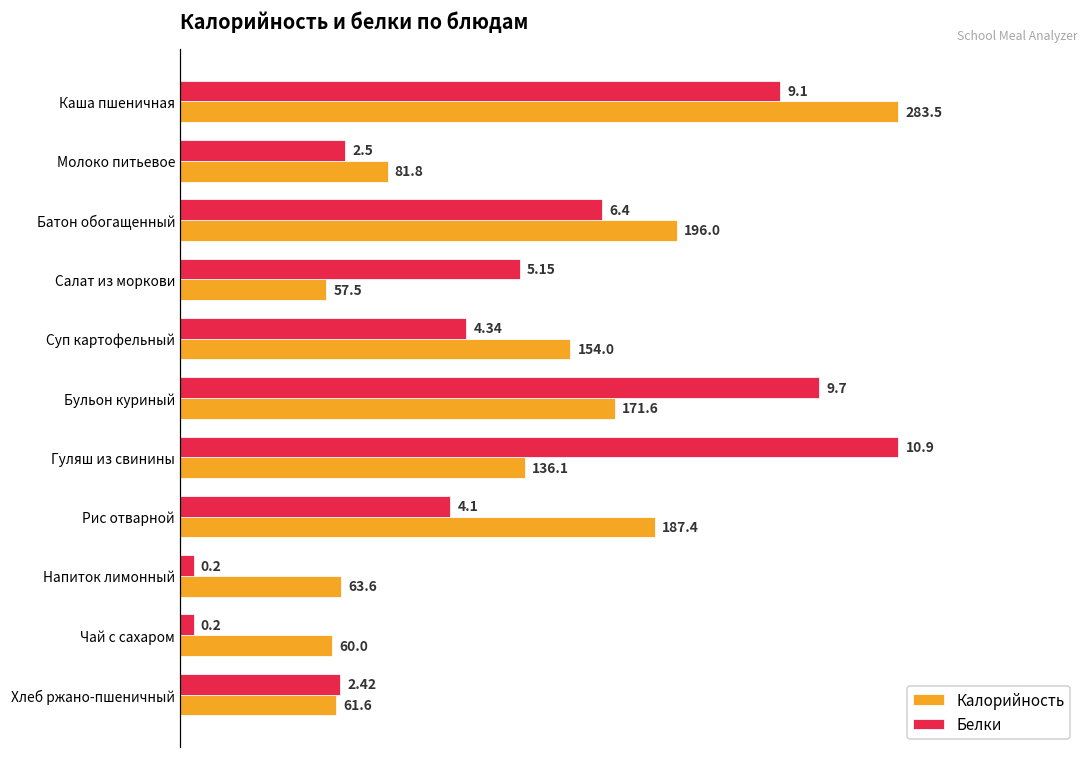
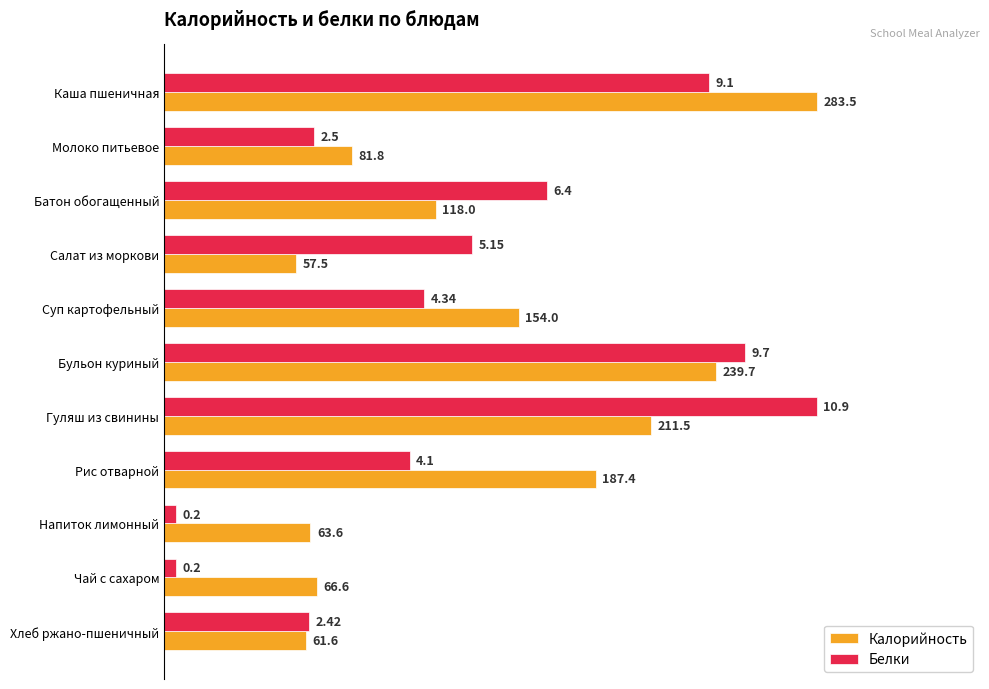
  {
    "Калорийность": {
-     "Батон обогащенный": 196.0,
-     "Бульон куриный": 171.6,
-     "Гуляш из свинины": 136.1,
-     "Чай с сахаром": 60.0
+     "Батон обогащенный": 118.0,
+     "Бульон куриный": 239.7,
+     "Гуляш из свинины": 211.5,
+     "Чай с сахаром": 66.6
    }
  }
